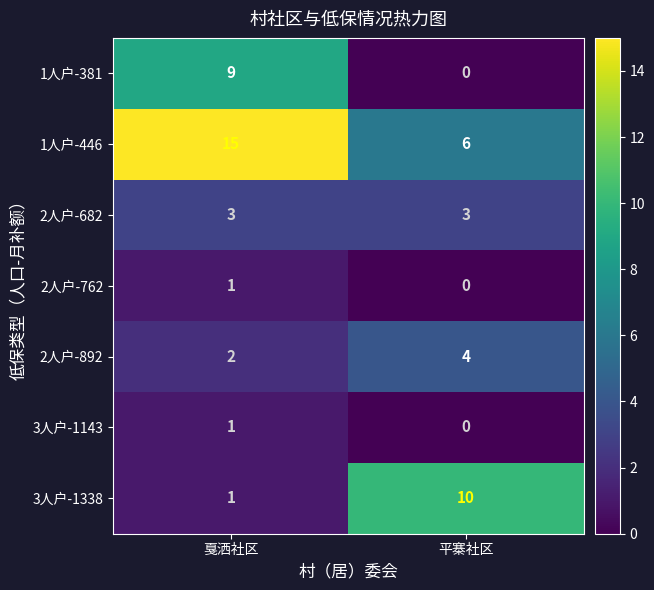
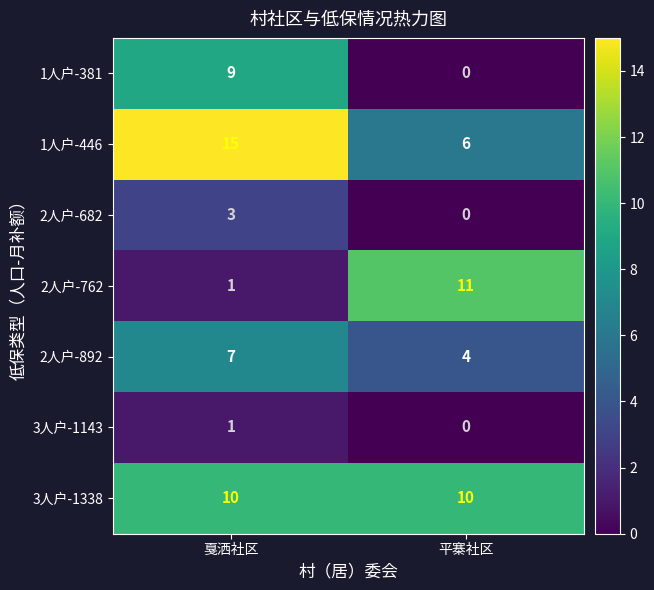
  {
    "1人户-381": {
      "戛洒社区": 9,
      "平寨社区": 0
    },
    "1人户-446": {
      "平寨社区": 6
    },
    "2人户-682": {
      "戛洒社区": 3,
-     "平寨社区": 3
+     "平寨社区": 0
    },
    "2人户-762": {
      "戛洒社区": 1,
-     "平寨社区": 0
+     "平寨社区": 11
    },
    "2人户-892": {
-     "戛洒社区": 2,
+     "戛洒社区": 7,
      "平寨社区": 4
    },
    "3人户-1143": {
      "戛洒社区": 1,
      "平寨社区": 0
    },
    "3人户-1338": {
-     "戛洒社区": 1,
+     "戛洒社区": 10,
      "平寨社区": 10
    }
  }
